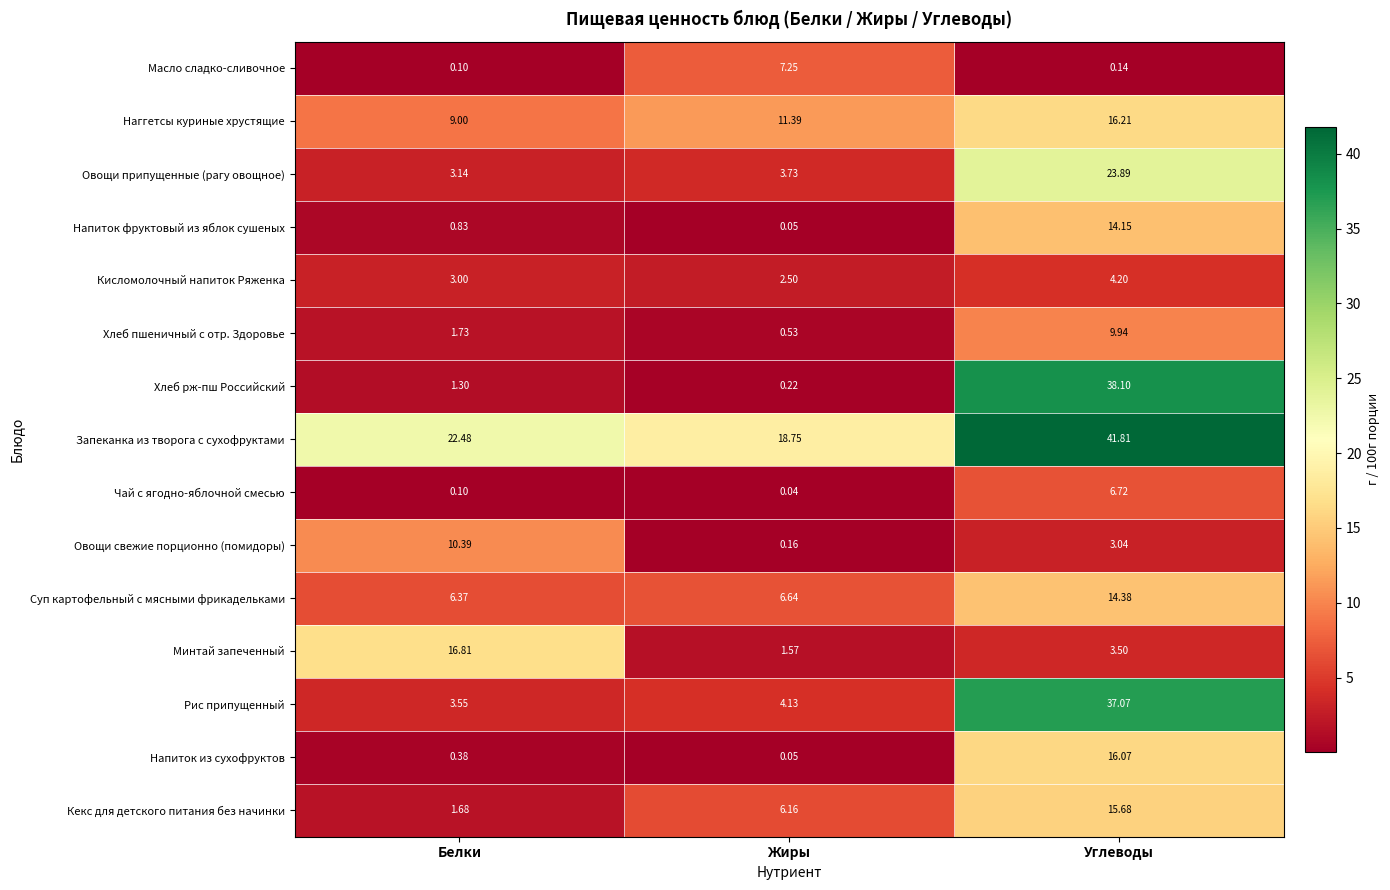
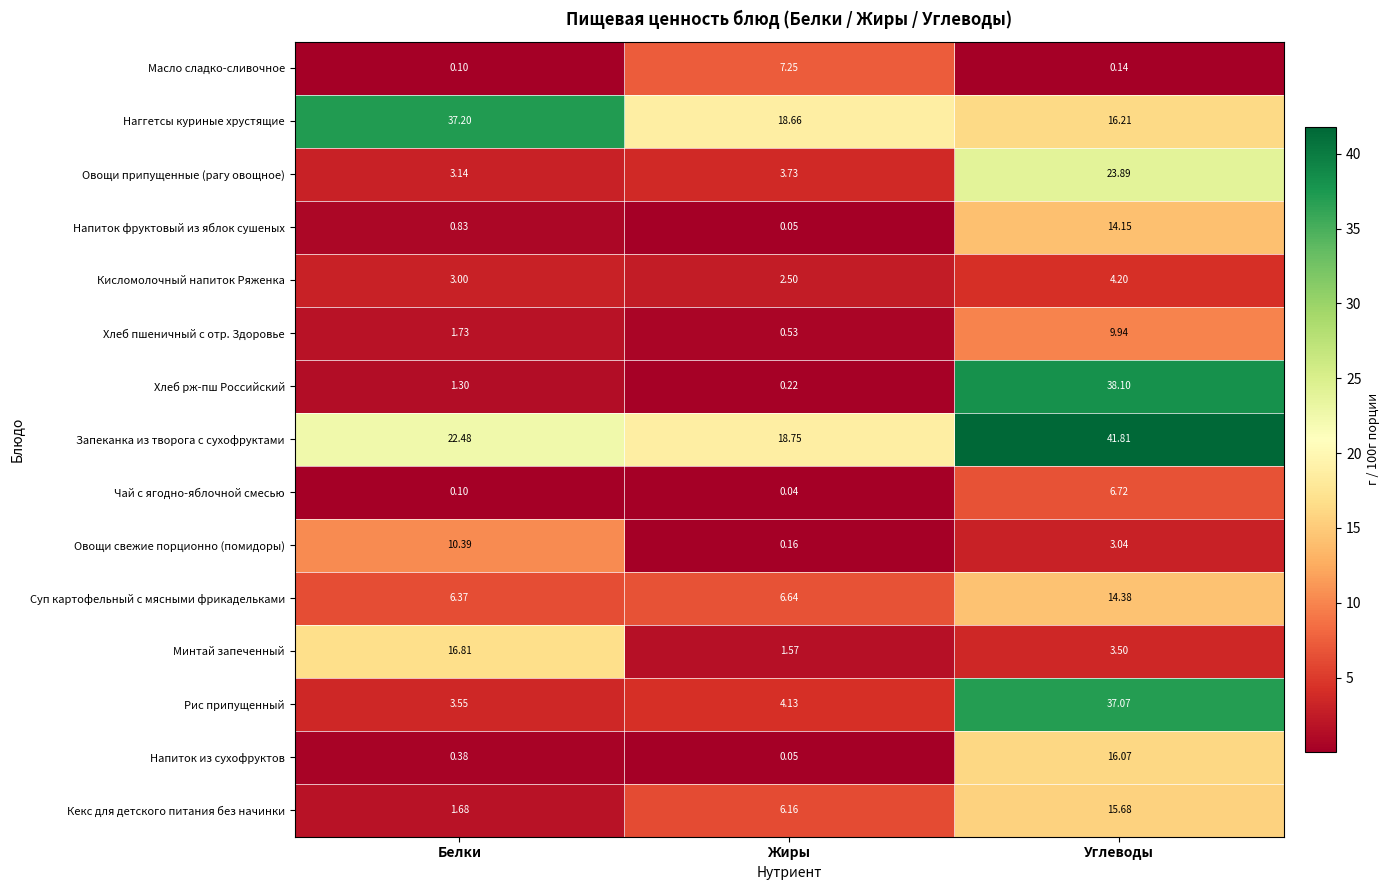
  {
    "Масло сладко-сливочное": {
      "Белки": 0.10,
      "Жиры": 7.25,
      "Углеводы": 0.14
    },
    "Наггетсы куриные хрустящие": {
-     "Белки": 9.00,
-     "Жиры": 11.39,
+     "Белки": 37.20,
+     "Жиры": 18.66,
      "Углеводы": 16.21
    },
    "Овощи припущенные (рагу овощное)": {
      "Белки": 3.14,
      "Жиры": 3.73,
      "Углеводы": 23.89
    },
    "Напиток фруктовый из яблок сушеных": {
      "Белки": 0.83,
      "Жиры": 0.05,
      "Углеводы": 14.15
    },
    "Кисломолочный напиток Ряженка": {
      "Белки": 3.00,
      "Жиры": 2.50,
      "Углеводы": 4.20
    },
    "Хлеб пшеничный с отр. Здоровье": {
      "Белки": 1.73,
      "Жиры": 0.53,
      "Углеводы": 9.94
    },
    "Хлеб рж-пш Российский": {
      "Белки": 1.30,
      "Жиры": 0.22,
      "Углеводы": 38.10
    },
    "Запеканка из творога с сухофруктами": {
      "Белки": 22.48,
      "Жиры": 18.75,
      "Углеводы": 41.81
    },
    "Чай с ягодно-яблочной смесью": {
      "Белки": 0.10,
      "Жиры": 0.04,
      "Углеводы": 6.72
    },
    "Овощи свежие порционно (помидоры)": {
      "Белки": 10.39,
      "Жиры": 0.16,
      "Углеводы": 3.04
    },
    "Суп картофельный с мясными фрикадельками": {
      "Белки": 6.37,
      "Жиры": 6.64,
      "Углеводы": 14.38
    },
    "Минтай запеченный": {
      "Белки": 16.81,
      "Жиры": 1.57,
      "Углеводы": 3.50
    },
    "Рис припущенный": {
      "Белки": 3.55,
      "Жиры": 4.13,
      "Углеводы": 37.07
    },
    "Напиток из сухофруктов": {
      "Белки": 0.38,
      "Жиры": 0.05,
      "Углеводы": 16.07
    },
    "Кекс для детского питания без начинки": {
      "Белки": 1.68,
      "Жиры": 6.16,
      "Углеводы": 15.68
    }
  }
